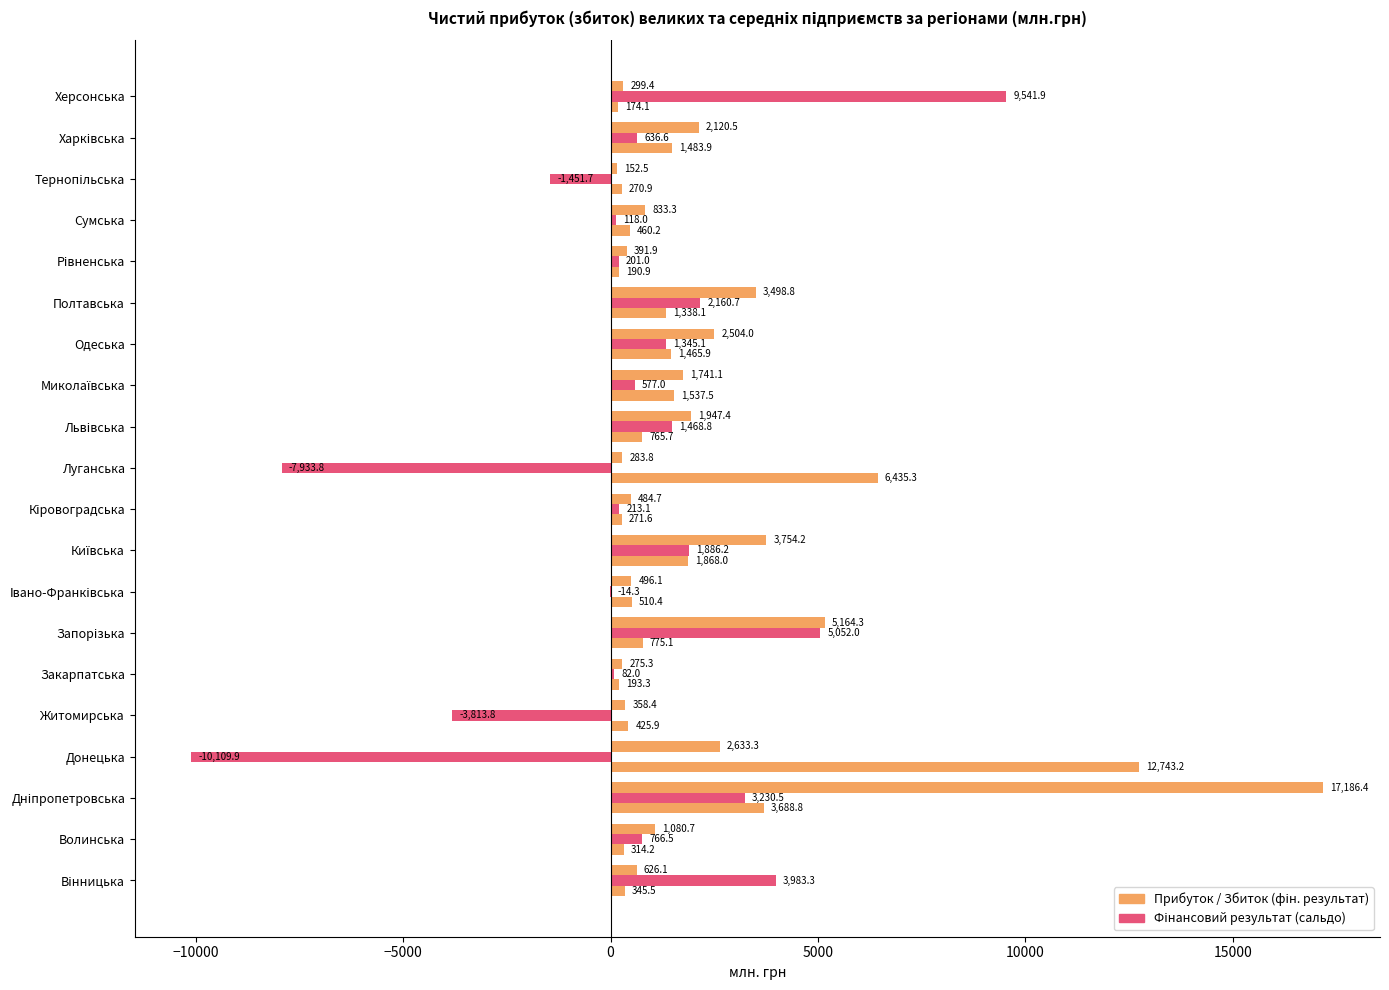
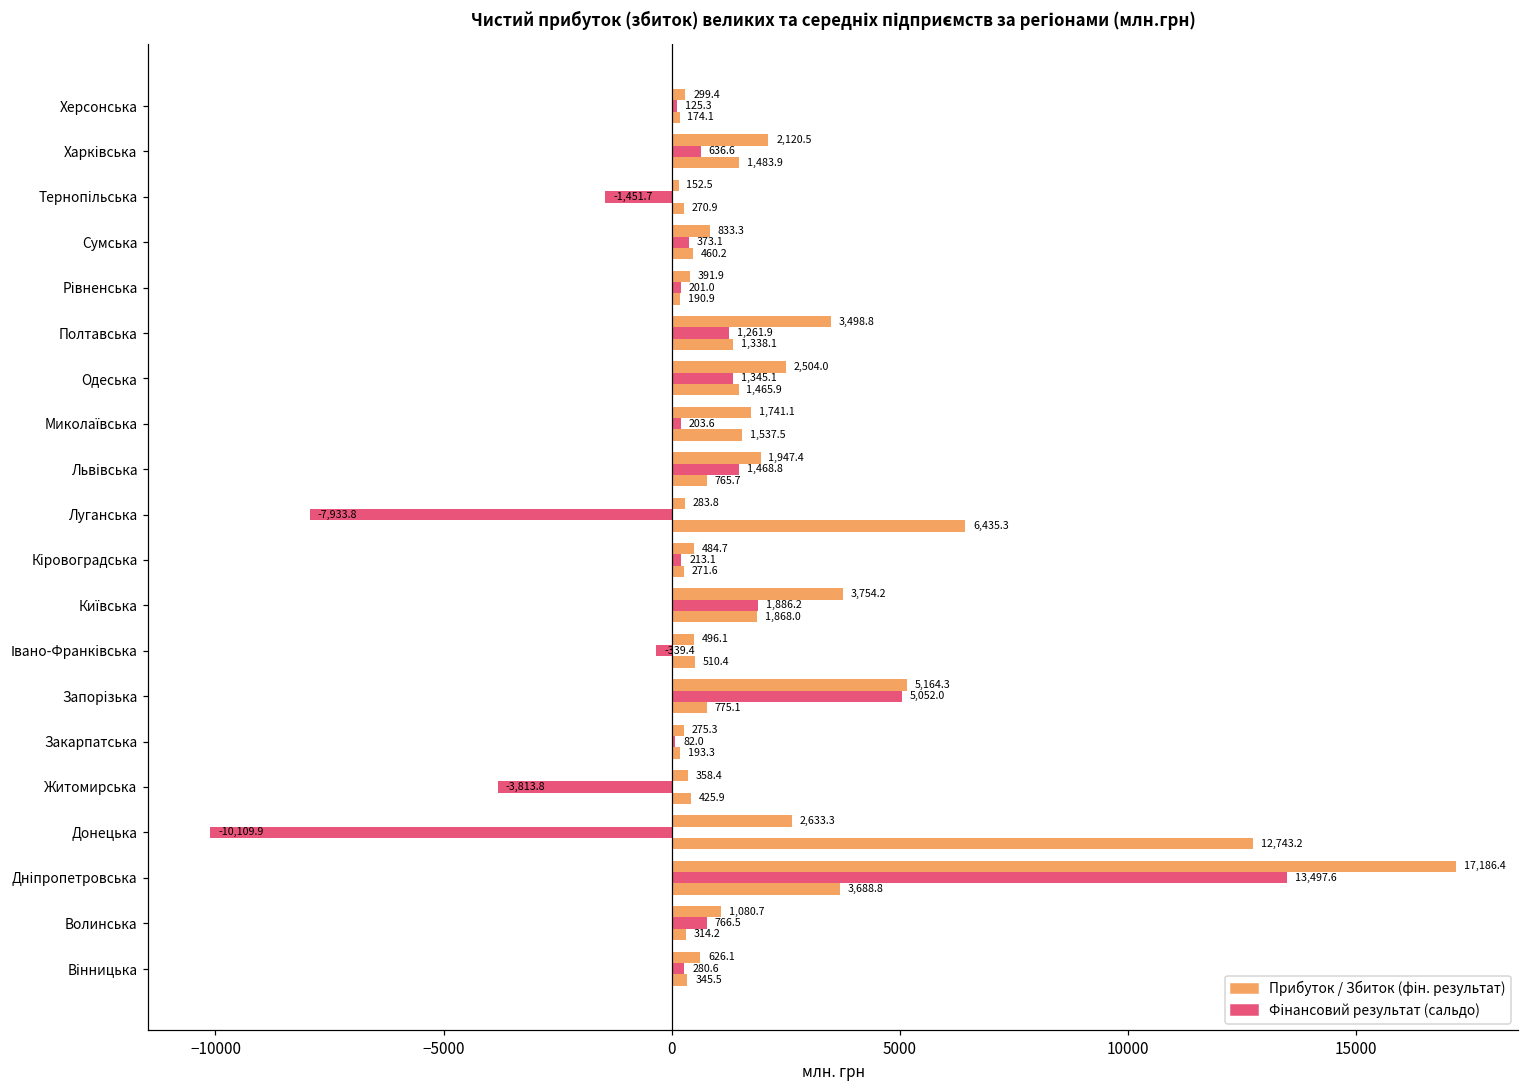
  {
    "Фінансовий результат (сальдо)": {
-     "Херсонська": "9,541.9",
+     "Херсонська": "125.3",
      "Харківська": "636.6",
      "Тернопільська": "-1,451.7",
-     "Сумська": "118.0",
+     "Сумська": "373.1",
      "Рівненська": "201.0",
-     "Полтавська": "2,160.7",
+     "Полтавська": "1,261.9",
      "Одеська": "1,345.1",
-     "Миколаївська": "577.0",
+     "Миколаївська": "203.6",
      "Львівська": "1,468.8",
      "Луганська": "-7,933.8",
      "Кіровоградська": "213.1",
      "Київська": "1,886.2",
-     "Івано-Франківська": "-14.3",
+     "Івано-Франківська": "-339.4",
      "Запорізька": "5,052.0",
      "Закарпатська": "82.0",
      "Житомирська": "-3,813.8",
      "Донецька": "-10,109.9",
-     "Дніпропетровська": "3,230.5",
+     "Дніпропетровська": "13,497.6",
      "Волинська": "766.5",
-     "Вінницька": "3,983.3"
+     "Вінницька": "280.6"
    }
  }
